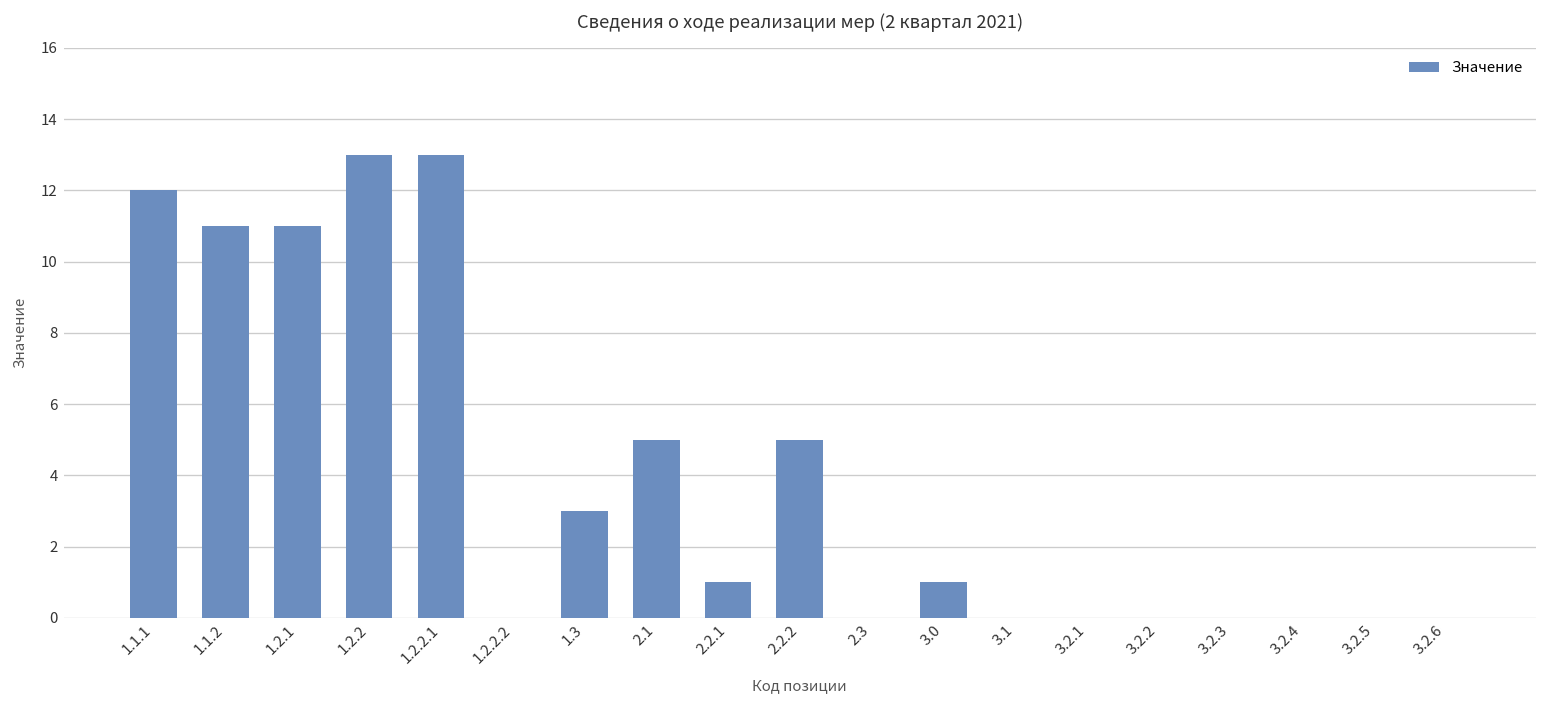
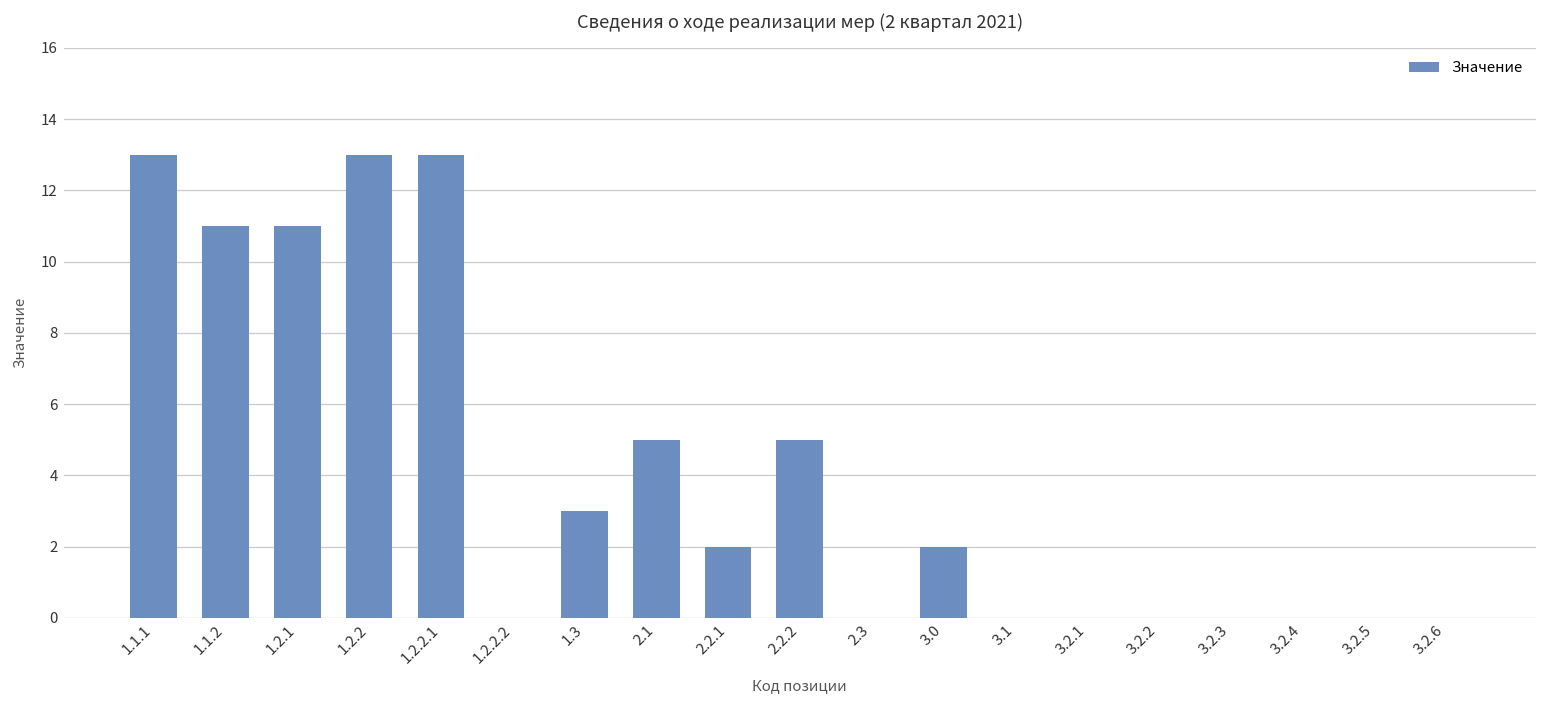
  {
-   "1.1.1": 12,
+   "1.1.1": 13,
    "1.1.2": 11,
    "1.2.1": 11,
    "1.2.2": 13,
    "1.2.2.1": 13,
    "1.2.2.2": 0,
    "1.3": 3,
    "2.1": 5,
-   "2.2.1": 1,
+   "2.2.1": 2,
    "2.2.2": 5,
    "2.3": 0,
-   "3.0": 1,
+   "3.0": 2,
    "3.1": 0,
    "3.2.1": 0,
    "3.2.2": 0,
    "3.2.3": 0,
    "3.2.4": 0,
    "3.2.5": 0,
    "3.2.6": 0
  }
